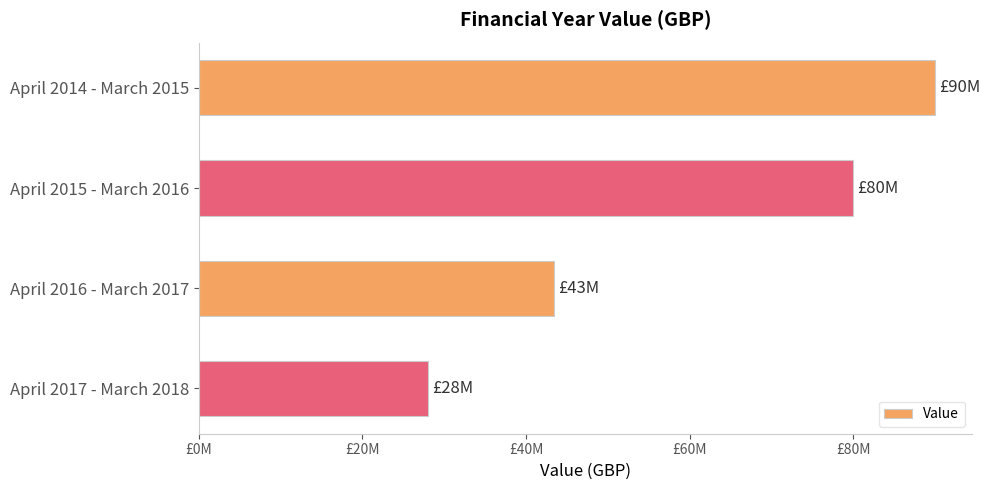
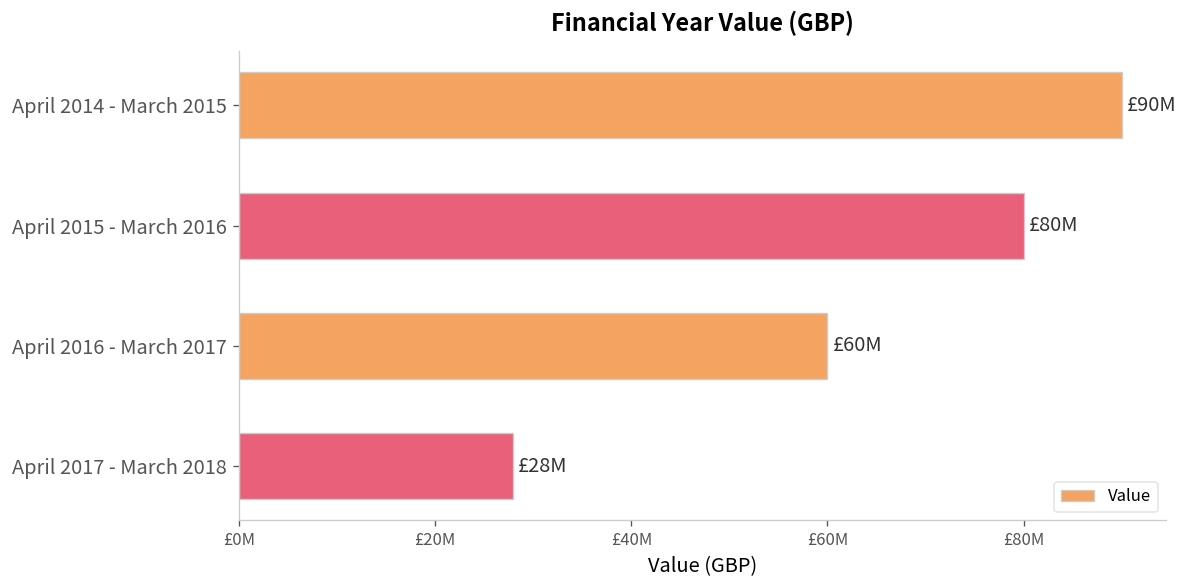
  {
    "April 2014 - March 2015": "£90M",
    "April 2015 - March 2016": "£80M",
-   "April 2016 - March 2017": "£43M",
+   "April 2016 - March 2017": "£60M",
    "April 2017 - March 2018": "£28M"
  }
